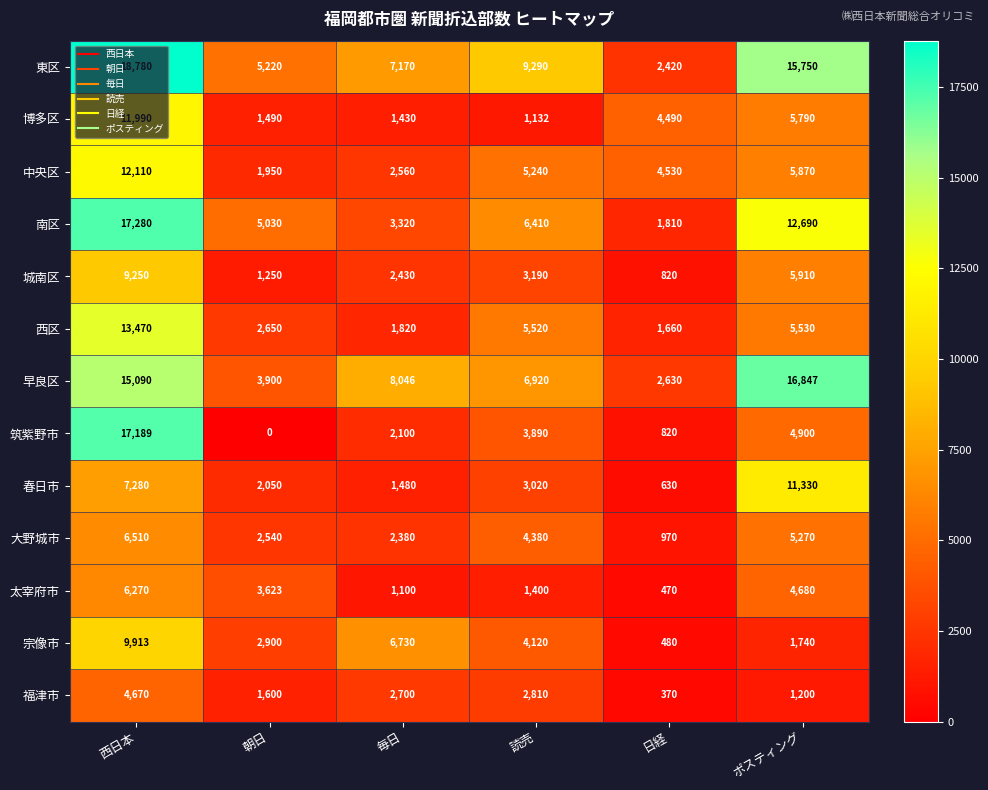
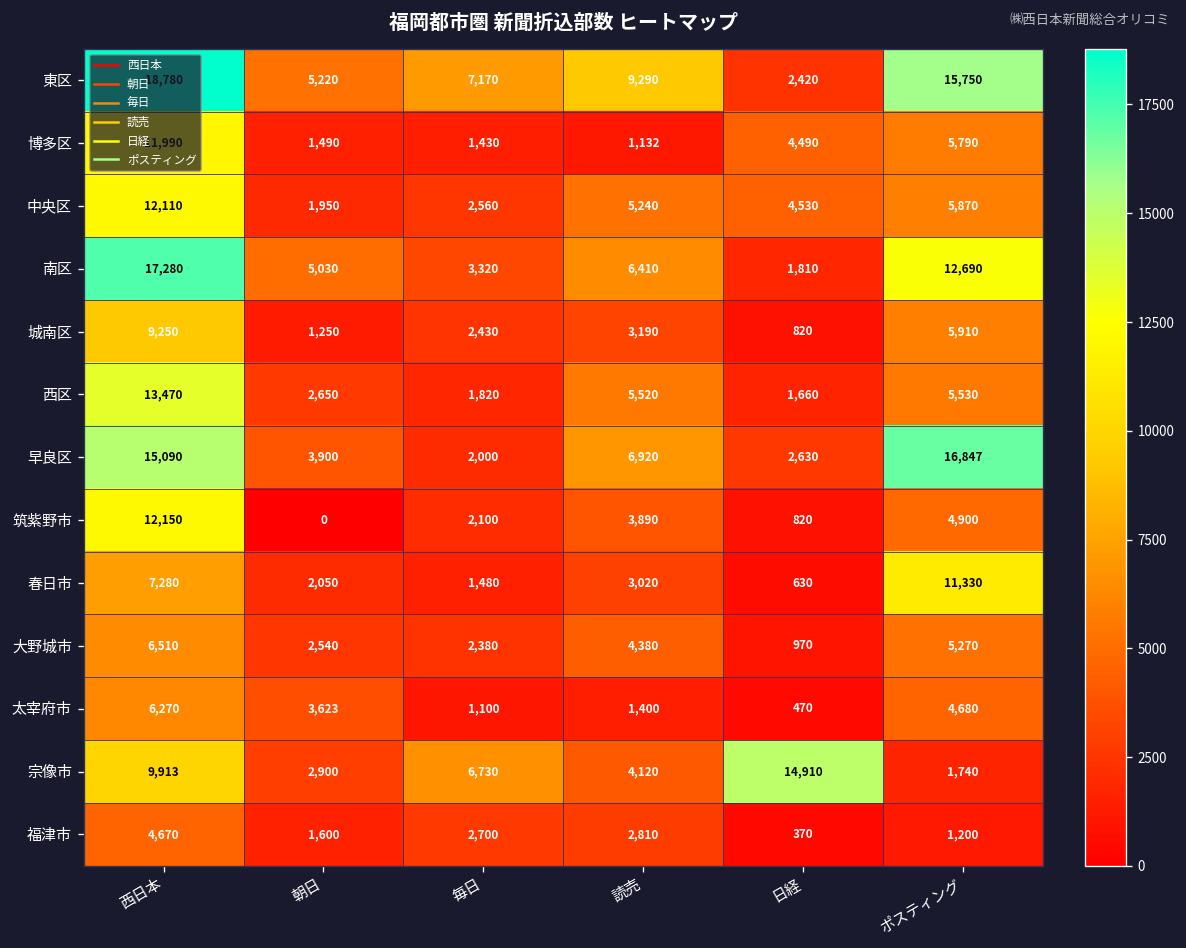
  {
    "東区": {
      "朝日": "5,220",
      "毎日": "7,170",
      "読売": "9,290",
      "日経": "2,420",
      "ポスティング": "15,750"
    },
    "博多区": {
      "朝日": "1,490",
      "毎日": "1,430",
      "読売": "1,132",
      "日経": "4,490",
      "ポスティング": "5,790"
    },
    "中央区": {
      "西日本": "12,110",
      "朝日": "1,950",
      "毎日": "2,560",
      "読売": "5,240",
      "日経": "4,530",
      "ポスティング": "5,870"
    },
    "南区": {
      "西日本": "17,280",
      "朝日": "5,030",
      "毎日": "3,320",
      "読売": "6,410",
      "日経": "1,810",
      "ポスティング": "12,690"
    },
    "城南区": {
      "西日本": "9,250",
      "朝日": "1,250",
      "毎日": "2,430",
      "読売": "3,190",
      "日経": "820",
      "ポスティング": "5,910"
    },
    "西区": {
      "西日本": "13,470",
      "朝日": "2,650",
      "毎日": "1,820",
      "読売": "5,520",
      "日経": "1,660",
      "ポスティング": "5,530"
    },
    "早良区": {
      "西日本": "15,090",
      "朝日": "3,900",
-     "毎日": "8,046",
+     "毎日": "2,000",
      "読売": "6,920",
      "日経": "2,630",
      "ポスティング": "16,847"
    },
    "筑紫野市": {
-     "西日本": "17,189",
+     "西日本": "12,150",
      "朝日": "0",
      "毎日": "2,100",
      "読売": "3,890",
      "日経": "820",
      "ポスティング": "4,900"
    },
    "春日市": {
      "西日本": "7,280",
      "朝日": "2,050",
      "毎日": "1,480",
      "読売": "3,020",
      "日経": "630",
      "ポスティング": "11,330"
    },
    "大野城市": {
      "西日本": "6,510",
      "朝日": "2,540",
      "毎日": "2,380",
      "読売": "4,380",
      "日経": "970",
      "ポスティング": "5,270"
    },
    "太宰府市": {
      "西日本": "6,270",
      "朝日": "3,623",
      "毎日": "1,100",
      "読売": "1,400",
      "日経": "470",
      "ポスティング": "4,680"
    },
    "宗像市": {
      "西日本": "9,913",
      "朝日": "2,900",
      "毎日": "6,730",
      "読売": "4,120",
-     "日経": "480",
+     "日経": "14,910",
      "ポスティング": "1,740"
    },
    "福津市": {
      "西日本": "4,670",
      "朝日": "1,600",
      "毎日": "2,700",
      "読売": "2,810",
      "日経": "370",
      "ポスティング": "1,200"
    }
  }
